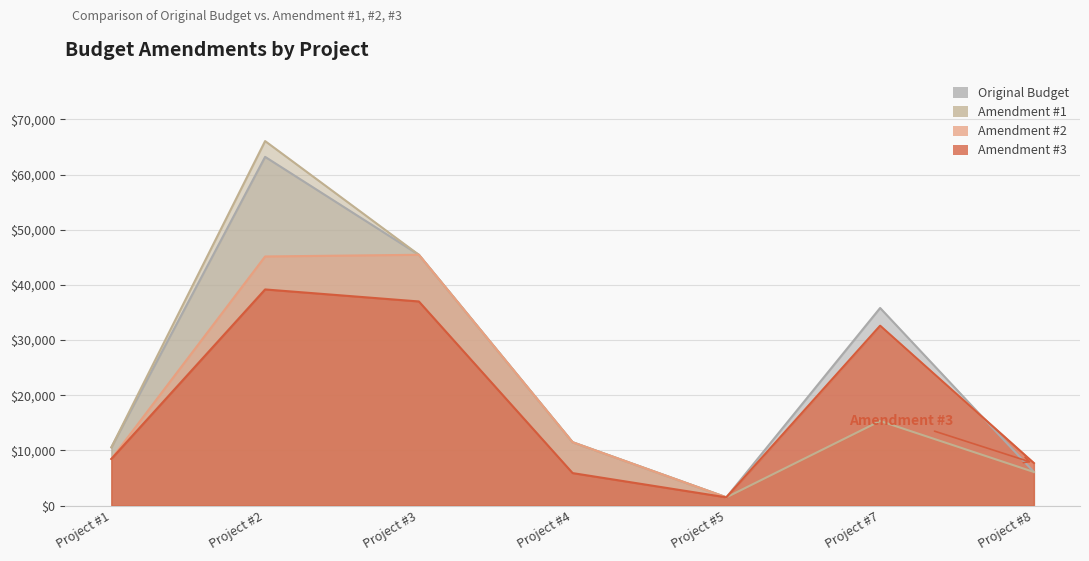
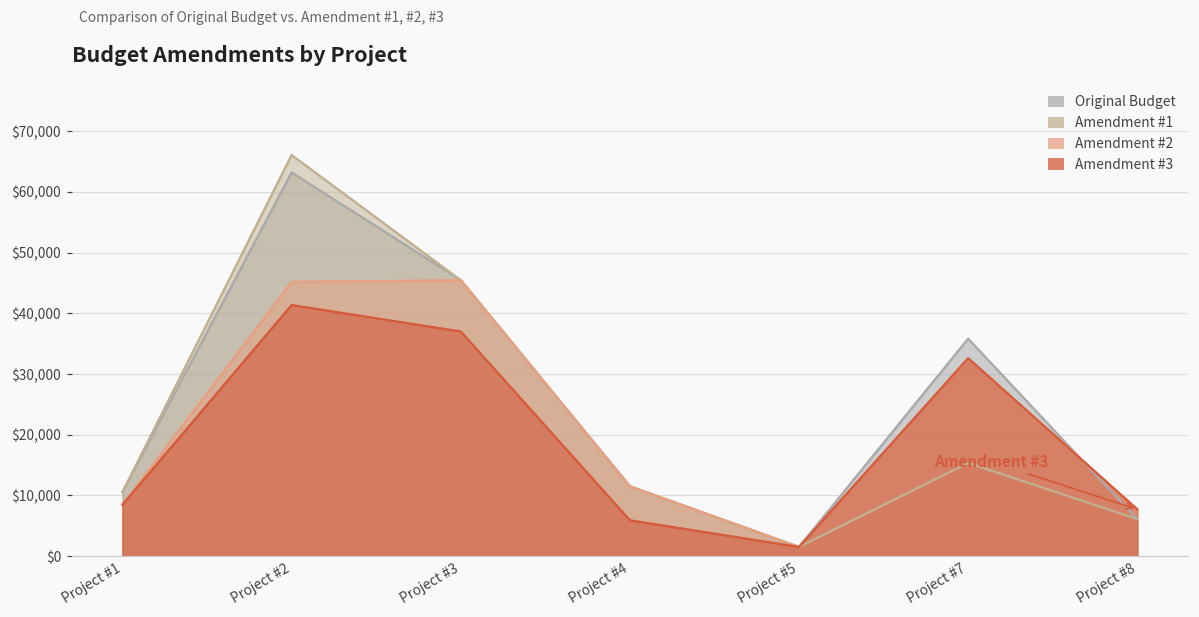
  {
    "Amendment #3": {
-     "Project #2": "$39,000",
+     "Project #2": "$41,000",
      "Project #3": "$37,000",
      "Project #4": "$6,000"
    }
  }
